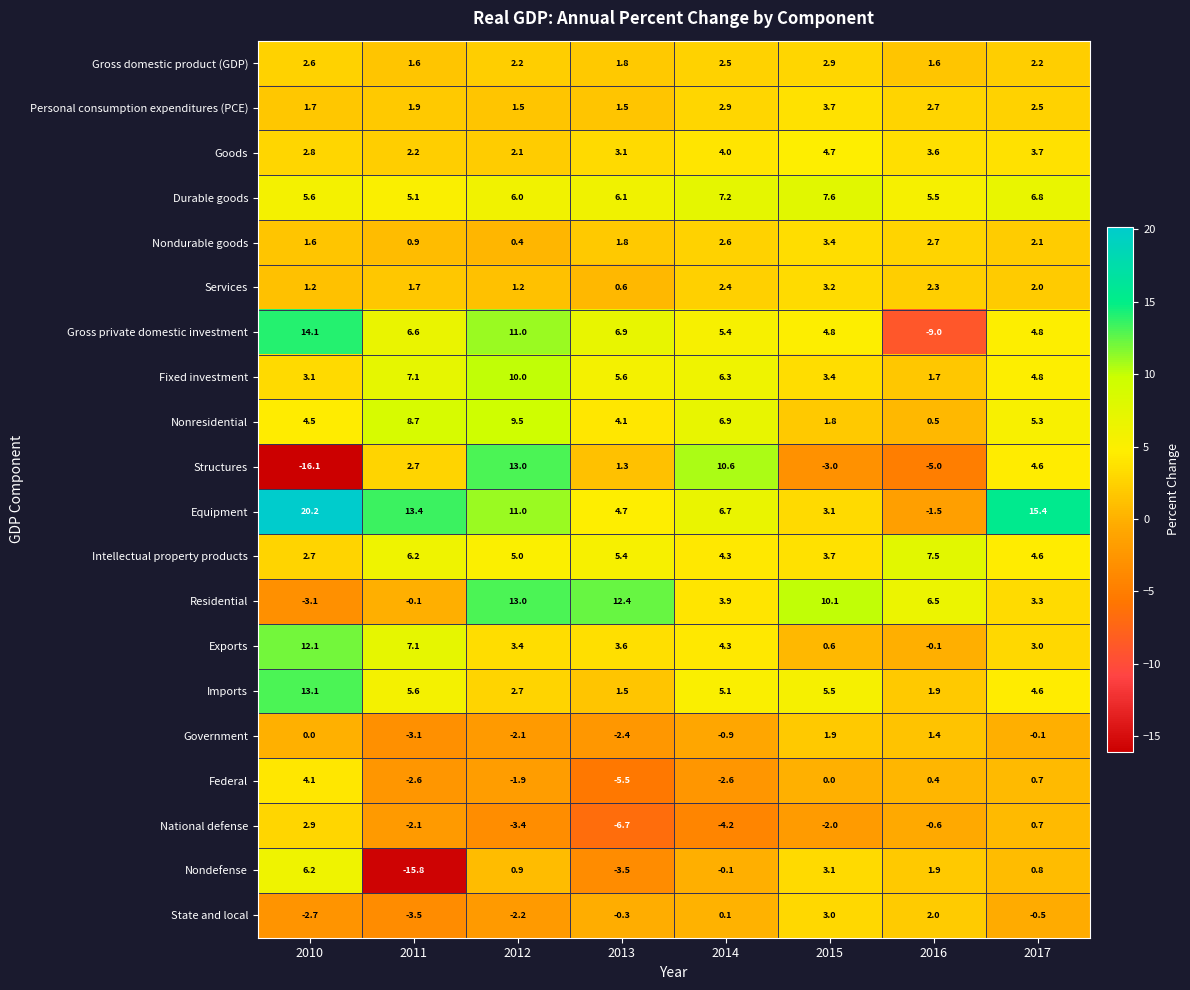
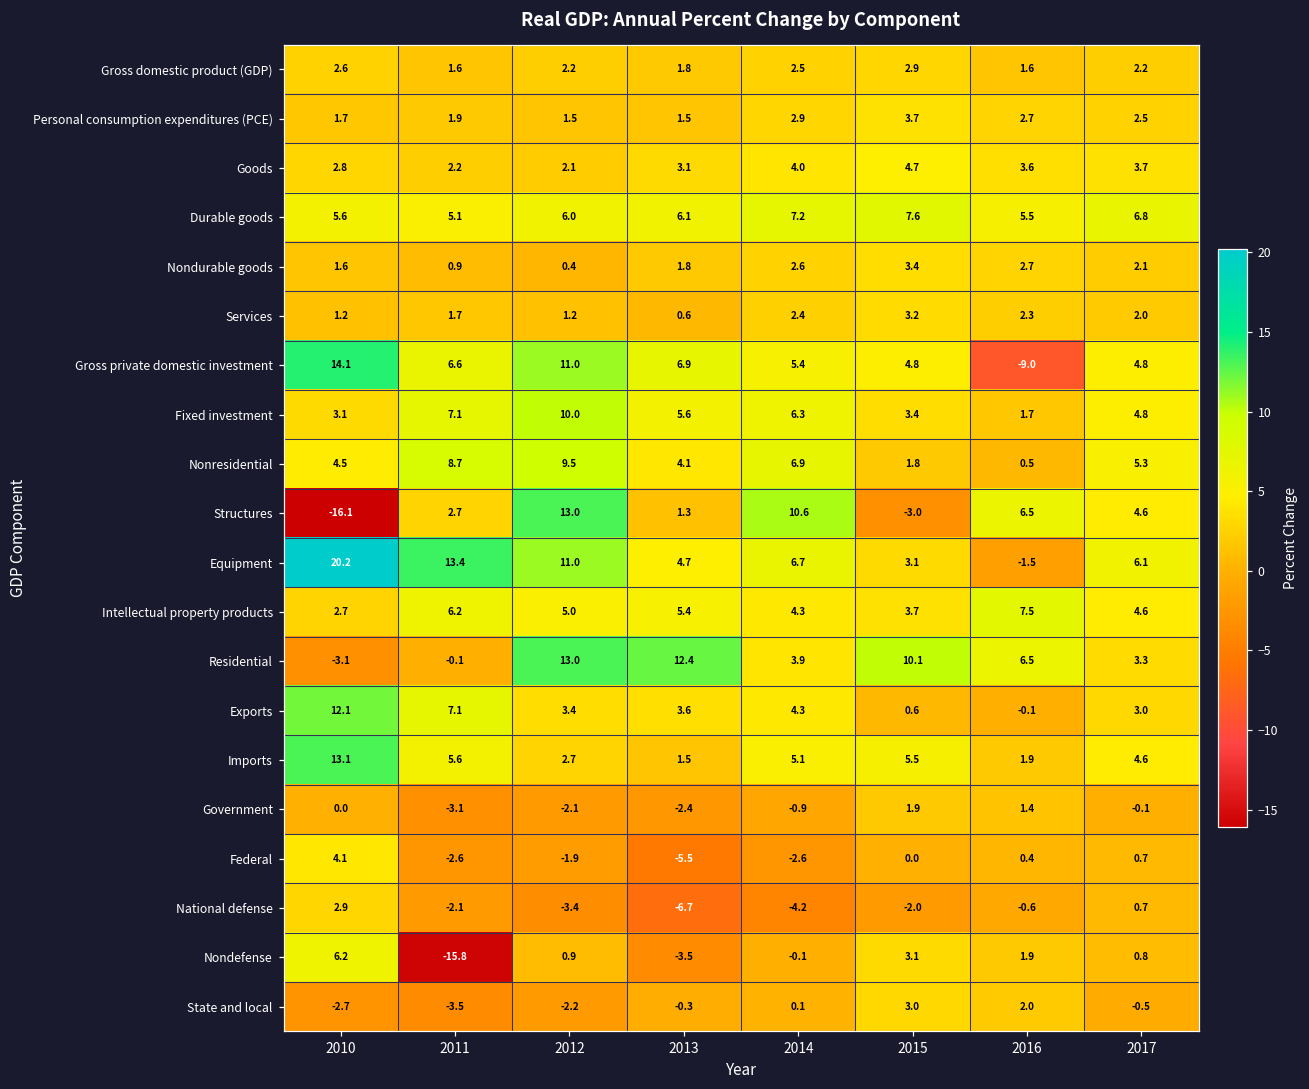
  {
    "Gross domestic product (GDP)": {
      "2010": 2.6,
      "2011": 1.6,
      "2012": 2.2,
      "2013": 1.8,
      "2014": 2.5,
      "2015": 2.9,
      "2016": 1.6,
      "2017": 2.2
    },
    "Personal consumption expenditures (PCE)": {
      "2010": 1.7,
      "2011": 1.9,
      "2012": 1.5,
      "2013": 1.5,
      "2014": 2.9,
      "2015": 3.7,
      "2016": 2.7,
      "2017": 2.5
    },
    "Goods": {
      "2010": 2.8,
      "2011": 2.2,
      "2012": 2.1,
      "2013": 3.1,
      "2014": 4.0,
      "2015": 4.7,
      "2016": 3.6,
      "2017": 3.7
    },
    "Durable goods": {
      "2010": 5.6,
      "2011": 5.1,
      "2012": 6.0,
      "2013": 6.1,
      "2014": 7.2,
      "2015": 7.6,
      "2016": 5.5,
      "2017": 6.8
    },
    "Nondurable goods": {
      "2010": 1.6,
      "2011": 0.9,
      "2012": 0.4,
      "2013": 1.8,
      "2014": 2.6,
      "2015": 3.4,
      "2016": 2.7,
      "2017": 2.1
    },
    "Services": {
      "2010": 1.2,
      "2011": 1.7,
      "2012": 1.2,
      "2013": 0.6,
      "2014": 2.4,
      "2015": 3.2,
      "2016": 2.3,
      "2017": 2.0
    },
    "Gross private domestic investment": {
      "2010": 14.1,
      "2011": 6.6,
      "2012": 11.0,
      "2013": 6.9,
      "2014": 5.4,
      "2015": 4.8,
      "2016": -9.0,
      "2017": 4.8
    },
    "Fixed investment": {
      "2010": 3.1,
      "2011": 7.1,
      "2012": 10.0,
      "2013": 5.6,
      "2014": 6.3,
      "2015": 3.4,
      "2016": 1.7,
      "2017": 4.8
    },
    "Nonresidential": {
      "2010": 4.5,
      "2011": 8.7,
      "2012": 9.5,
      "2013": 4.1,
      "2014": 6.9,
      "2015": 1.8,
      "2016": 0.5,
      "2017": 5.3
    },
    "Structures": {
      "2010": -16.1,
      "2011": 2.7,
      "2012": 13.0,
      "2013": 1.3,
      "2014": 10.6,
      "2015": -3.0,
-     "2016": -5.0,
+     "2016": 6.5,
      "2017": 4.6
    },
    "Equipment": {
      "2010": 20.2,
      "2011": 13.4,
      "2012": 11.0,
      "2013": 4.7,
      "2014": 6.7,
      "2015": 3.1,
      "2016": -1.5,
-     "2017": 15.4
+     "2017": 6.1
    },
    "Intellectual property products": {
      "2010": 2.7,
      "2011": 6.2,
      "2012": 5.0,
      "2013": 5.4,
      "2014": 4.3,
      "2015": 3.7,
      "2016": 7.5,
      "2017": 4.6
    },
    "Residential": {
      "2010": -3.1,
      "2011": -0.1,
      "2012": 13.0,
      "2013": 12.4,
      "2014": 3.9,
      "2015": 10.1,
      "2016": 6.5,
      "2017": 3.3
    },
    "Exports": {
      "2010": 12.1,
      "2011": 7.1,
      "2012": 3.4,
      "2013": 3.6,
      "2014": 4.3,
      "2015": 0.6,
      "2016": -0.1,
      "2017": 3.0
    },
    "Imports": {
      "2010": 13.1,
      "2011": 5.6,
      "2012": 2.7,
      "2013": 1.5,
      "2014": 5.1,
      "2015": 5.5,
      "2016": 1.9,
      "2017": 4.6
    },
    "Government": {
      "2010": 0.0,
      "2011": -3.1,
      "2012": -2.1,
      "2013": -2.4,
      "2014": -0.9,
      "2015": 1.9,
      "2016": 1.4,
      "2017": -0.1
    },
    "Federal": {
      "2010": 4.1,
      "2011": -2.6,
      "2012": -1.9,
      "2013": -5.5,
      "2014": -2.6,
      "2015": 0.0,
      "2016": 0.4,
      "2017": 0.7
    },
    "National defense": {
      "2010": 2.9,
      "2011": -2.1,
      "2012": -3.4,
      "2013": -6.7,
      "2014": -4.2,
      "2015": -2.0,
      "2016": -0.6,
      "2017": 0.7
    },
    "Nondefense": {
      "2010": 6.2,
      "2011": -15.8,
      "2012": 0.9,
      "2013": -3.5,
      "2014": -0.1,
      "2015": 3.1,
      "2016": 1.9,
      "2017": 0.8
    },
    "State and local": {
      "2010": -2.7,
      "2011": -3.5,
      "2012": -2.2,
      "2013": -0.3,
      "2014": 0.1,
      "2015": 3.0,
      "2016": 2.0,
      "2017": -0.5
    }
  }
